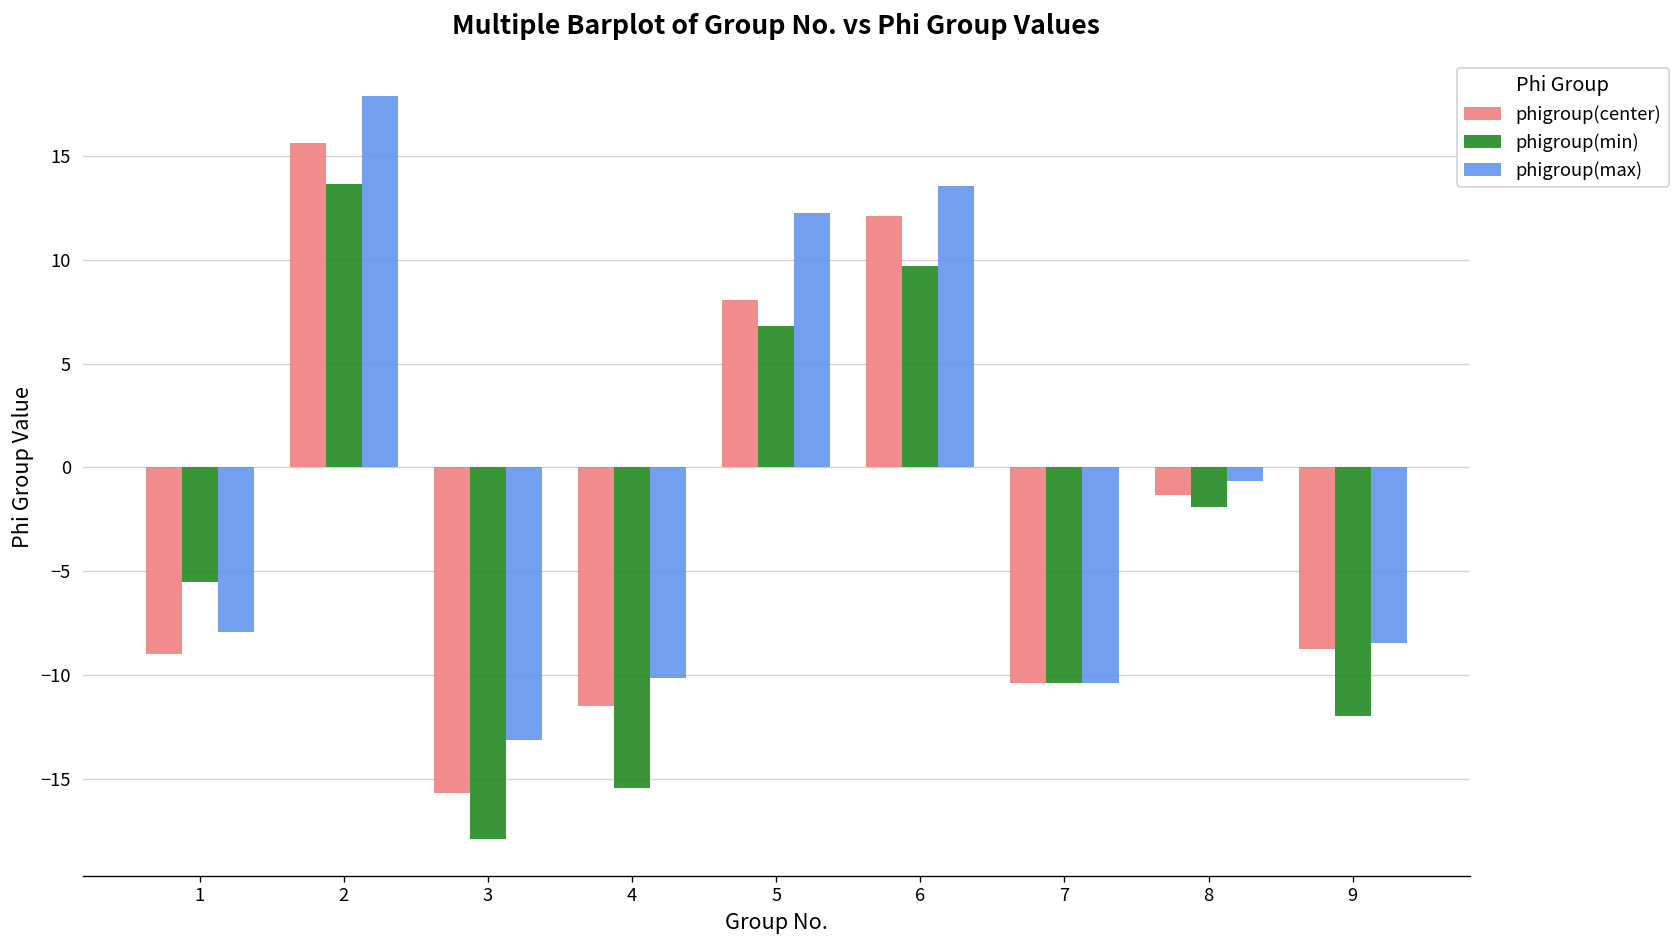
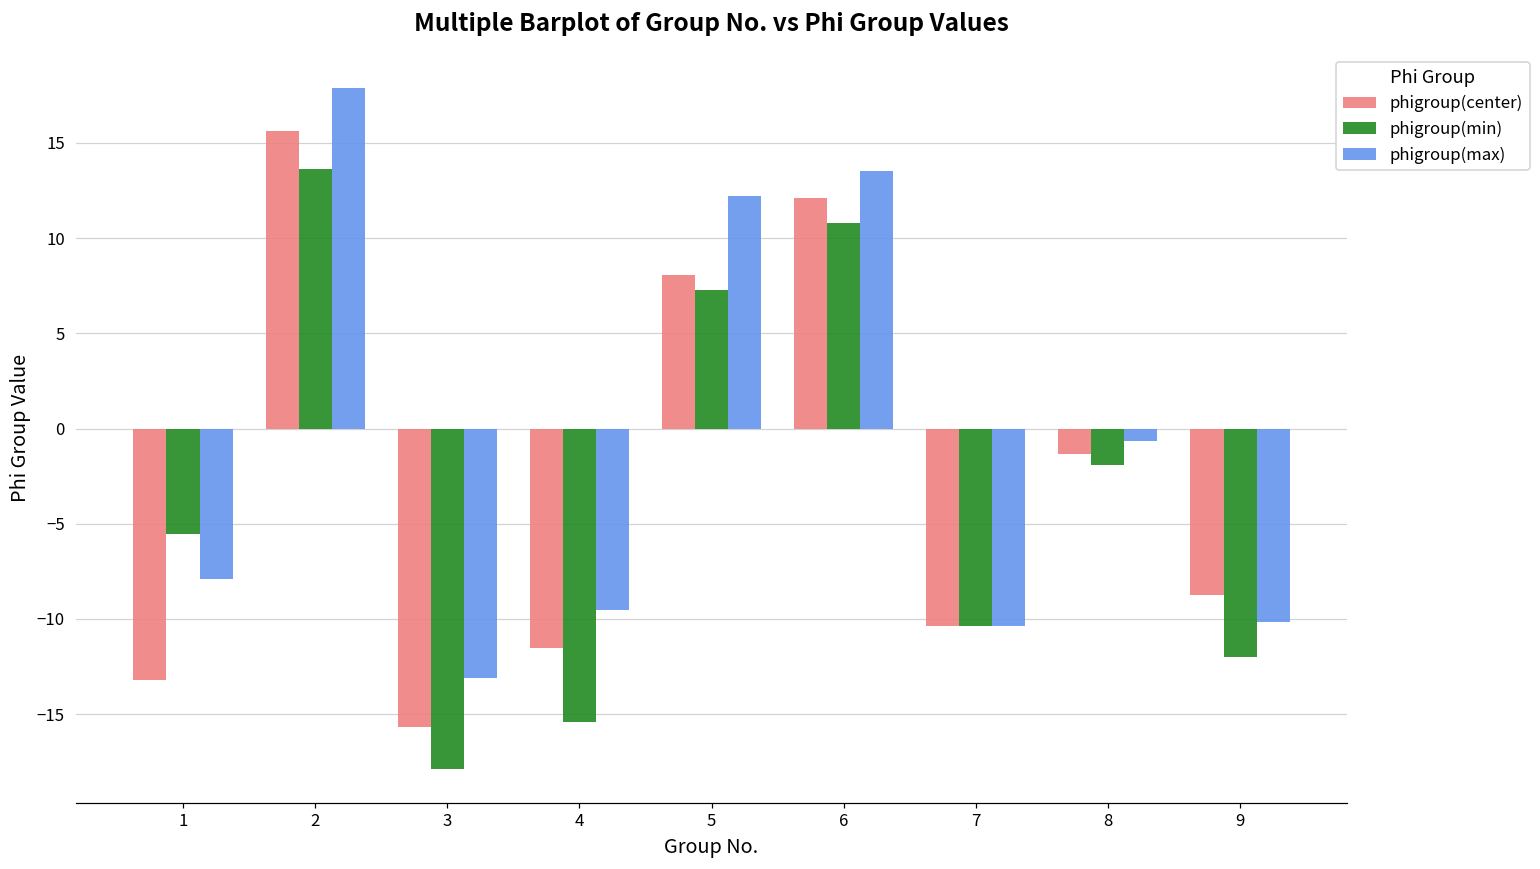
  {
    "phigroup(center)": {
-     "1": -9.0,
+     "1": -13.2,
      "2": 15.6,
      "3": -15.7,
      "4": -11.5,
      "5": 8.1,
      "6": 12.1,
      "7": -10.4,
      "8": -1.3,
      "9": -8.8
    },
    "phigroup(min)": {
      "1": -5.5,
      "2": 13.6,
      "3": -17.9,
      "4": -15.4,
-     "5": 6.8,
-     "6": 9.7,
+     "5": 7.3,
+     "6": 10.8,
      "7": -10.4,
      "8": -1.9,
      "9": -12.0
    },
    "phigroup(max)": {
      "1": -7.9,
      "2": 17.9,
      "3": -13.1,
-     "4": -10.1,
+     "4": -9.5,
      "5": 12.2,
      "6": 13.5,
      "7": -10.4,
      "8": -0.6,
-     "9": -8.5
+     "9": -10.2
    }
  }
